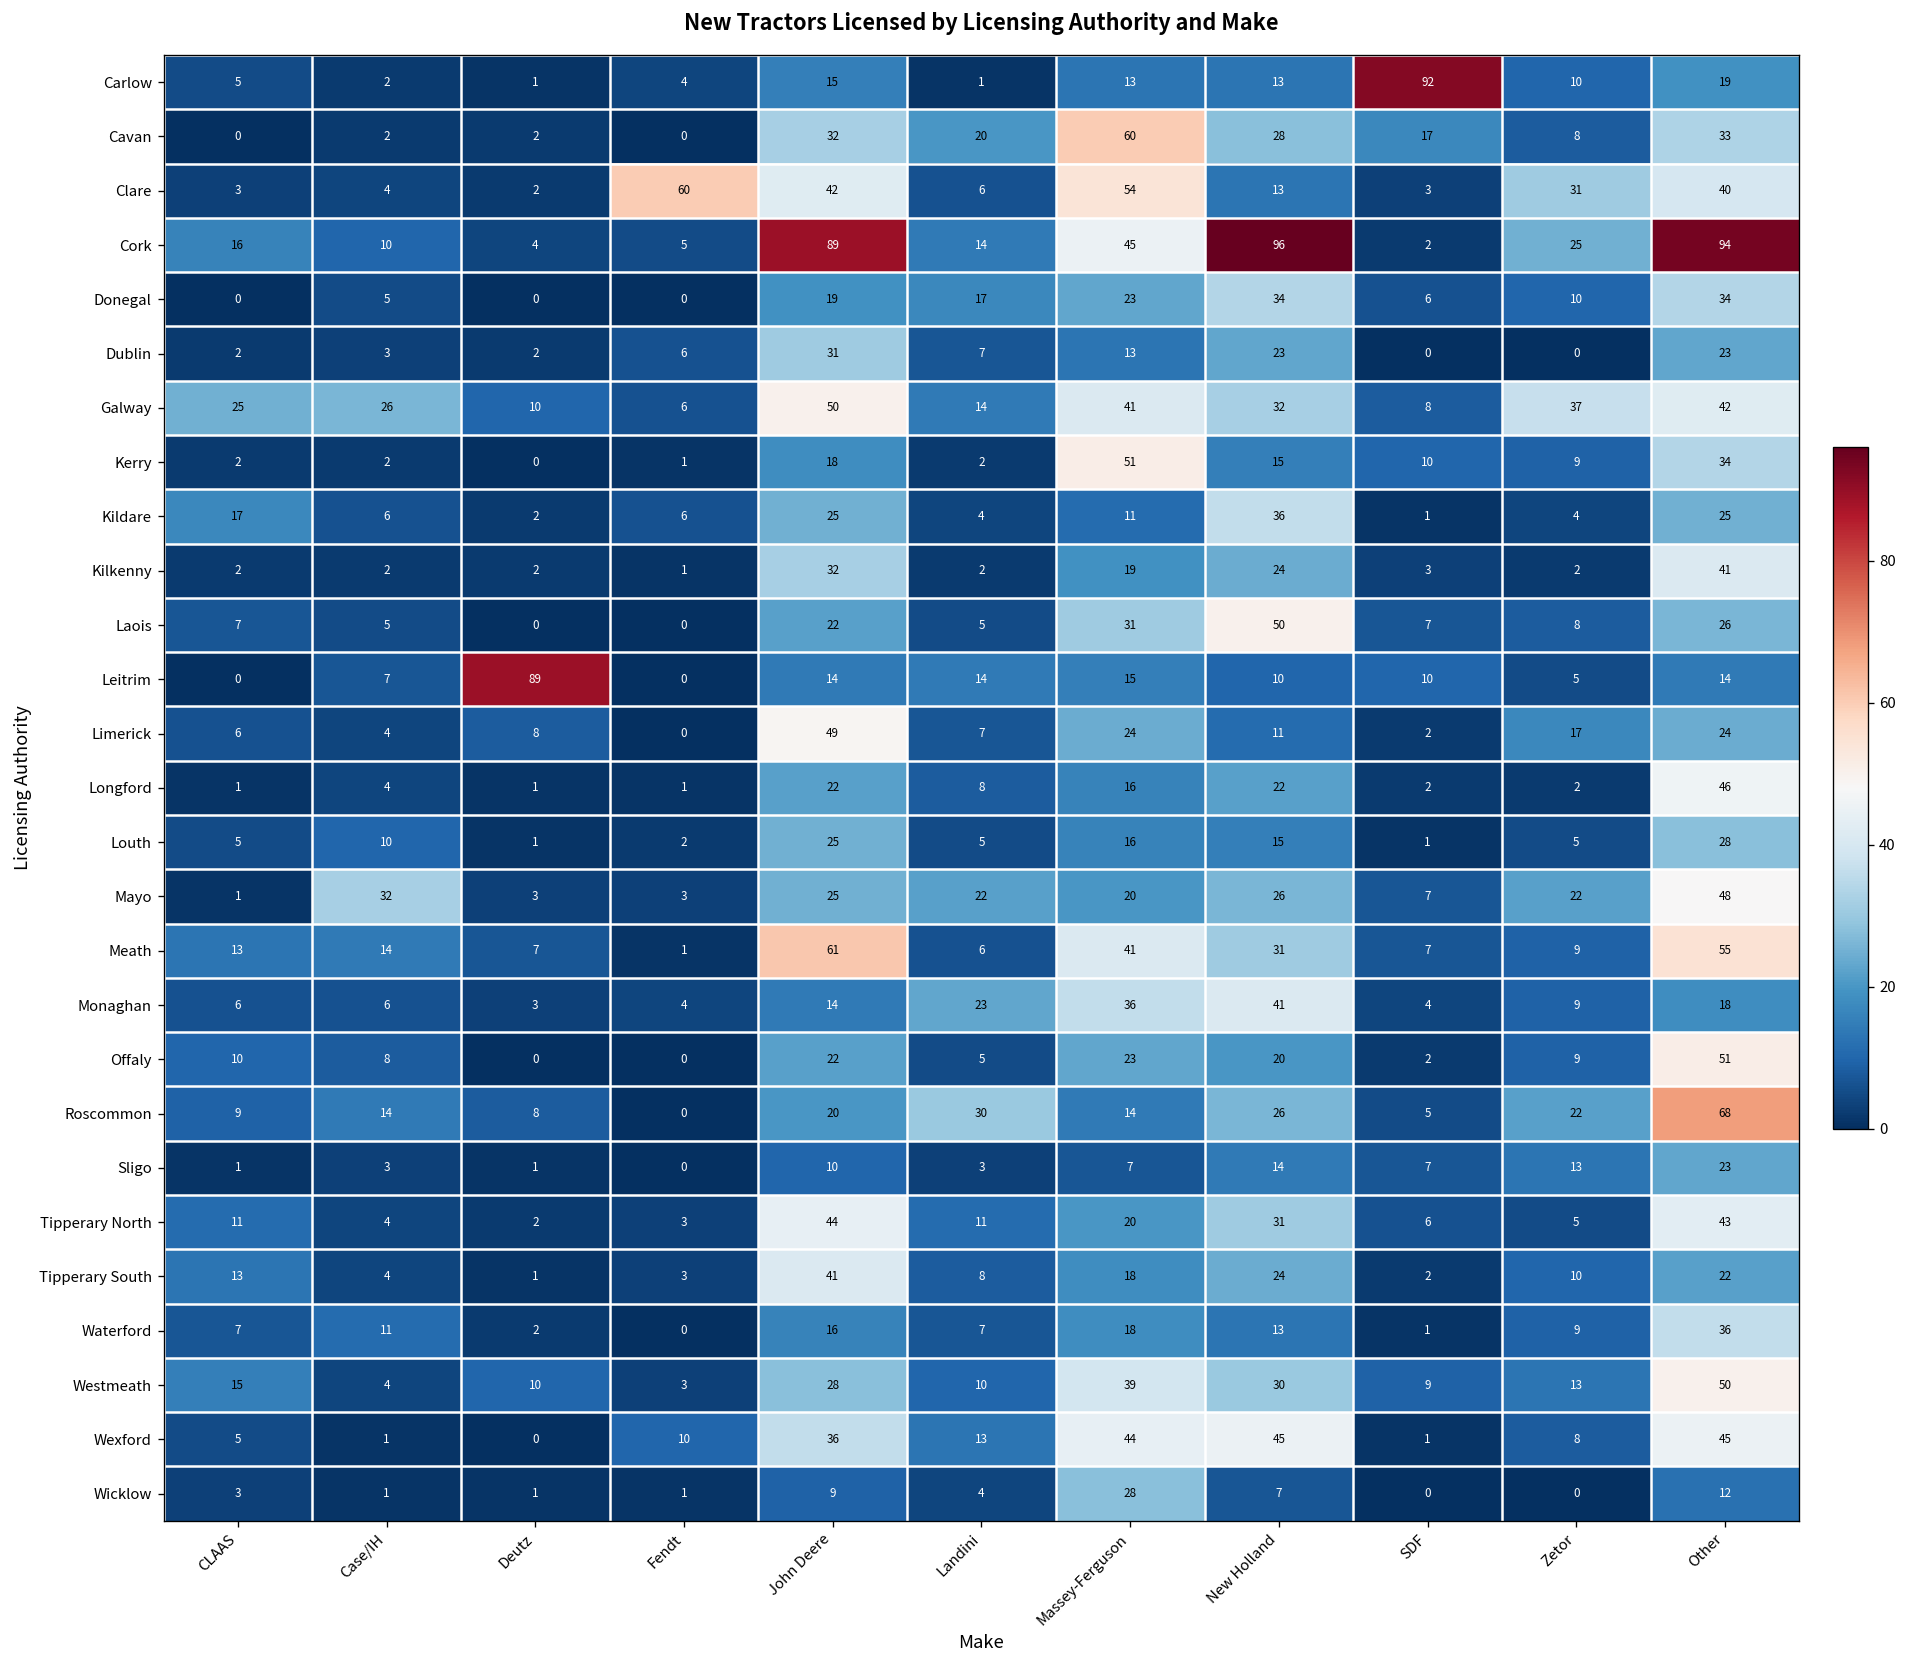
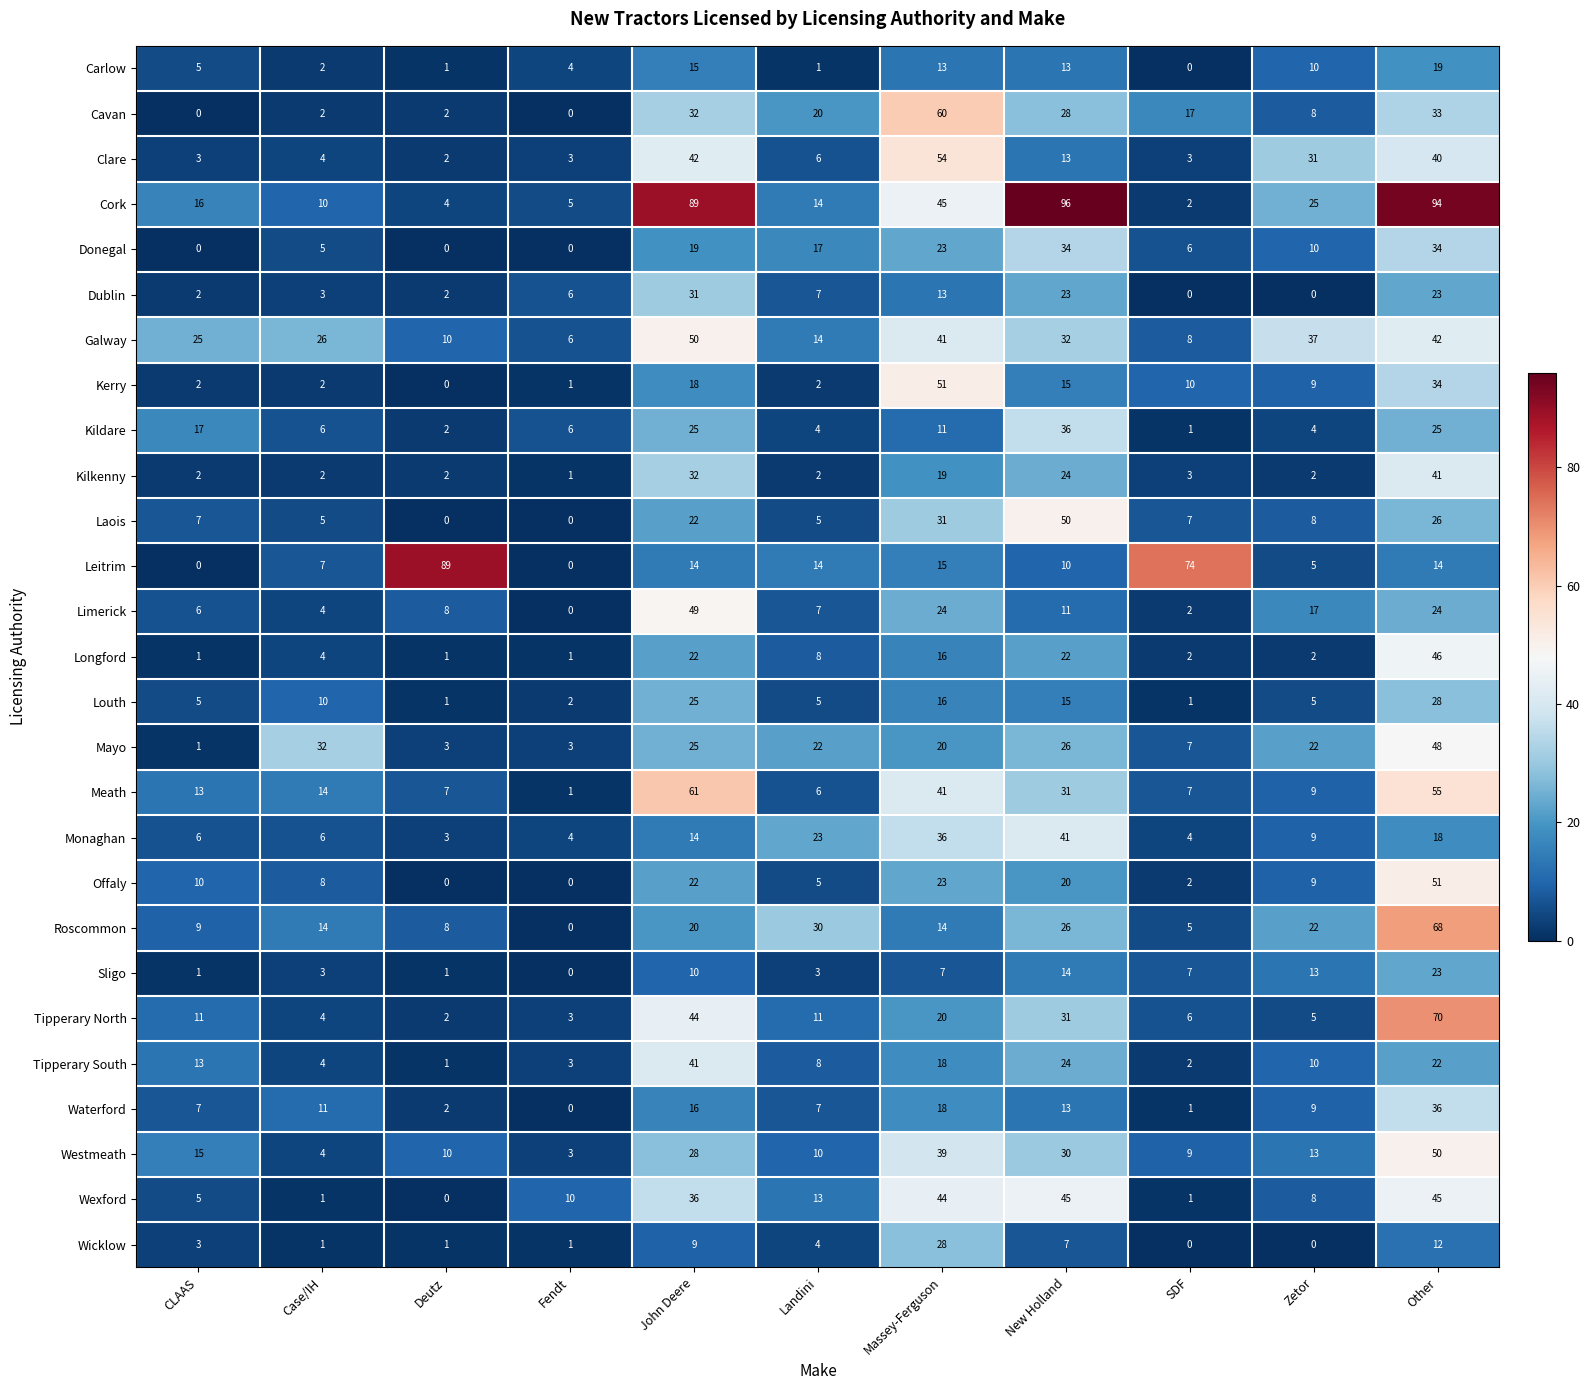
  {
    "Carlow": {
      "CLAAS": 5,
      "Case/IH": 2,
      "Deutz": 1,
      "Fendt": 4,
      "John Deere": 15,
      "Landini": 1,
      "Massey-Ferguson": 13,
      "New Holland": 13,
-     "SDF": 92,
+     "SDF": 0,
      "Zetor": 10,
      "Other": 19
    },
    "Clare": {
      "CLAAS": 3,
      "Case/IH": 4,
      "Deutz": 2,
-     "Fendt": 60,
+     "Fendt": 3,
      "John Deere": 42,
      "Landini": 6,
      "Massey-Ferguson": 54,
      "New Holland": 13,
      "SDF": 3,
      "Zetor": 31,
      "Other": 40
    },
    "Leitrim": {
      "CLAAS": 0,
      "Case/IH": 7,
      "Deutz": 89,
      "Fendt": 0,
      "John Deere": 14,
      "Landini": 14,
      "Massey-Ferguson": 15,
      "New Holland": 10,
-     "SDF": 10,
+     "SDF": 74,
      "Zetor": 5,
      "Other": 14
    },
    "Tipperary North": {
      "CLAAS": 11,
      "Case/IH": 4,
      "Deutz": 2,
      "Fendt": 3,
      "John Deere": 44,
      "Landini": 11,
      "Massey-Ferguson": 20,
      "New Holland": 31,
      "SDF": 6,
      "Zetor": 5,
-     "Other": 43
+     "Other": 70
    }
  }
